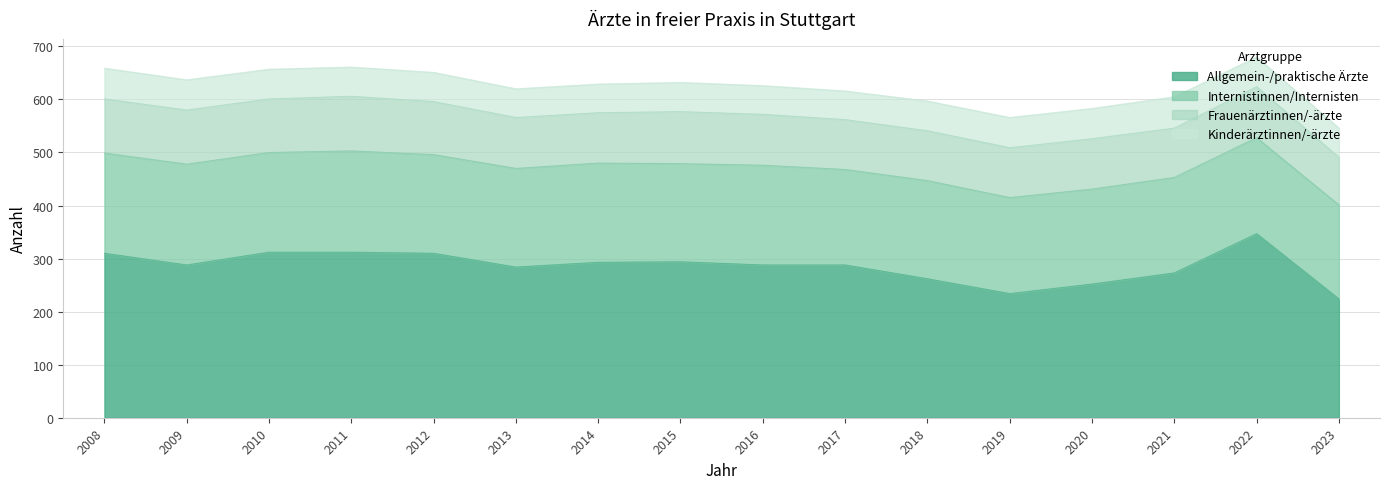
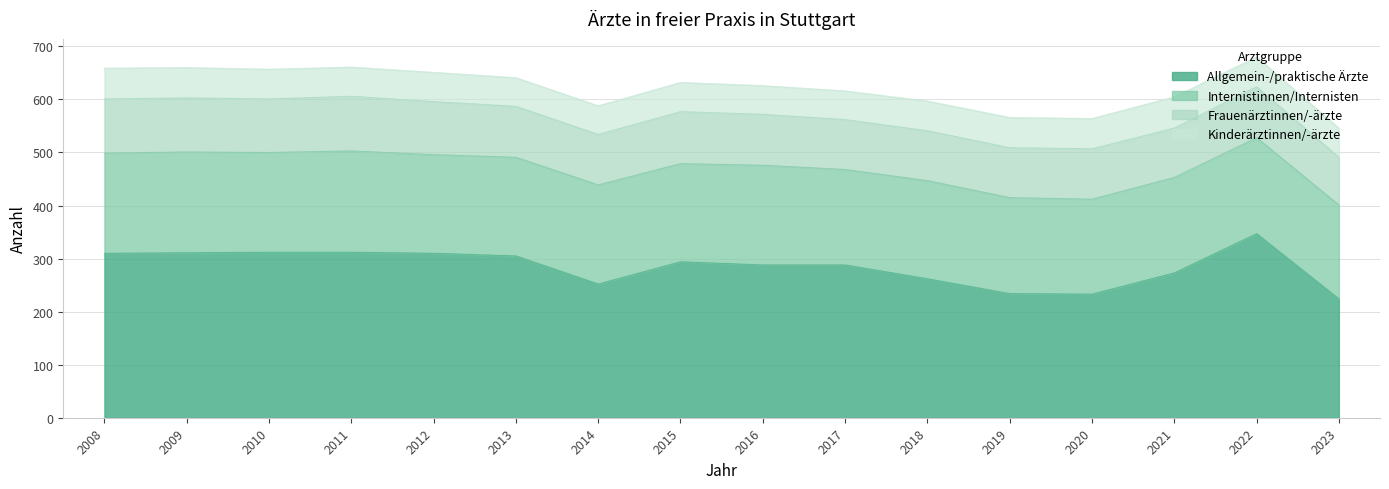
  {
    "Allgemein-/praktische Ärzte": {
      "2008": 310,
-     "2009": 290,
+     "2009": 310,
      "2010": 310,
      "2011": 310,
      "2012": 310,
-     "2013": 280,
-     "2014": 290,
+     "2013": 310,
+     "2014": 250,
      "2015": 290,
      "2016": 290,
      "2017": 290,
      "2018": 260,
      "2019": 230,
-     "2020": 250,
+     "2020": 230,
      "2021": 270,
      "2022": 350,
      "2023": 220
    }
  }
